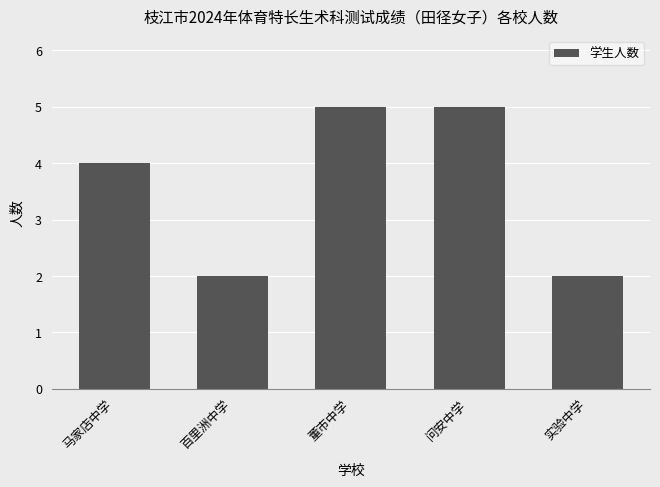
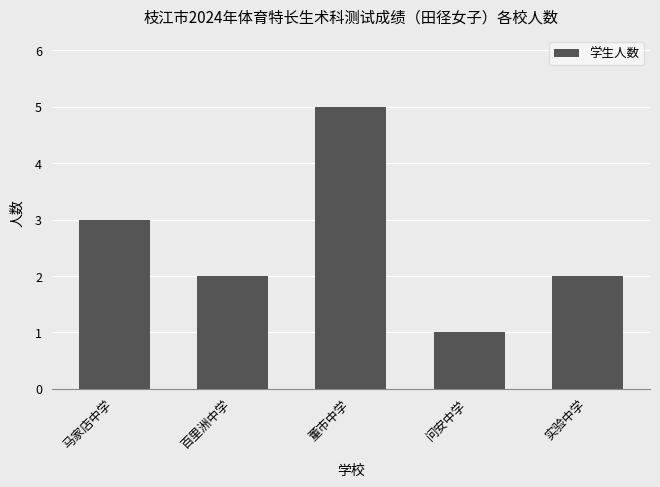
  {
-   "马家店中学": 4,
+   "马家店中学": 3,
    "百里洲中学": 2,
    "董市中学": 5,
-   "问安中学": 5,
+   "问安中学": 1,
    "实验中学": 2
  }
